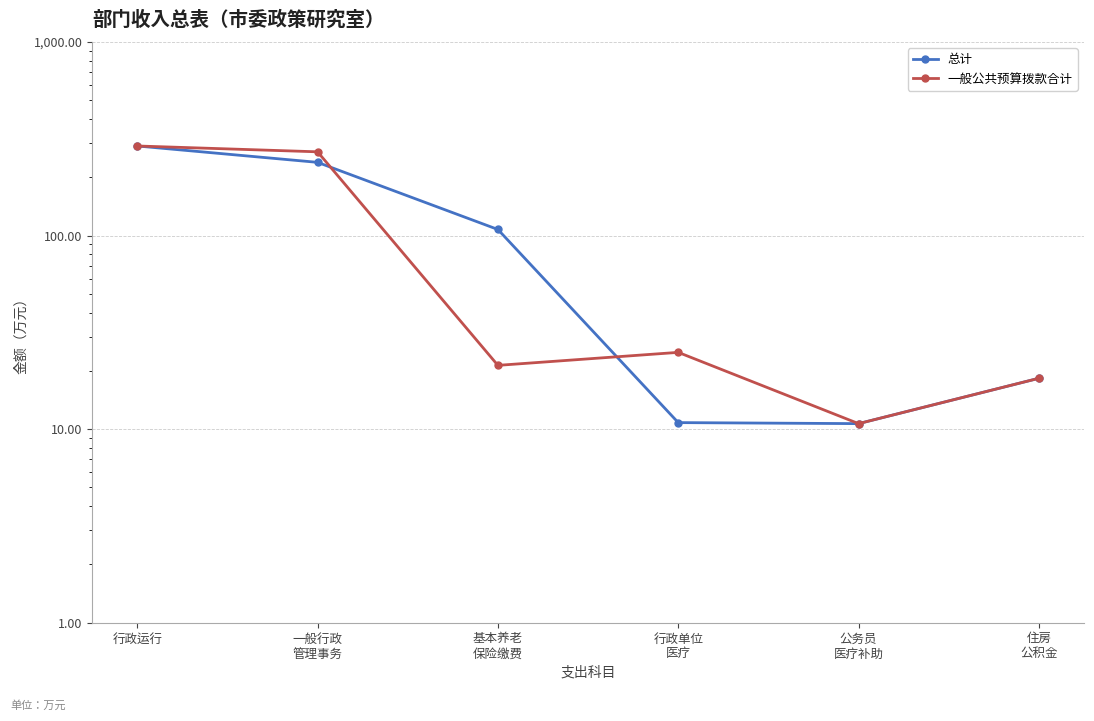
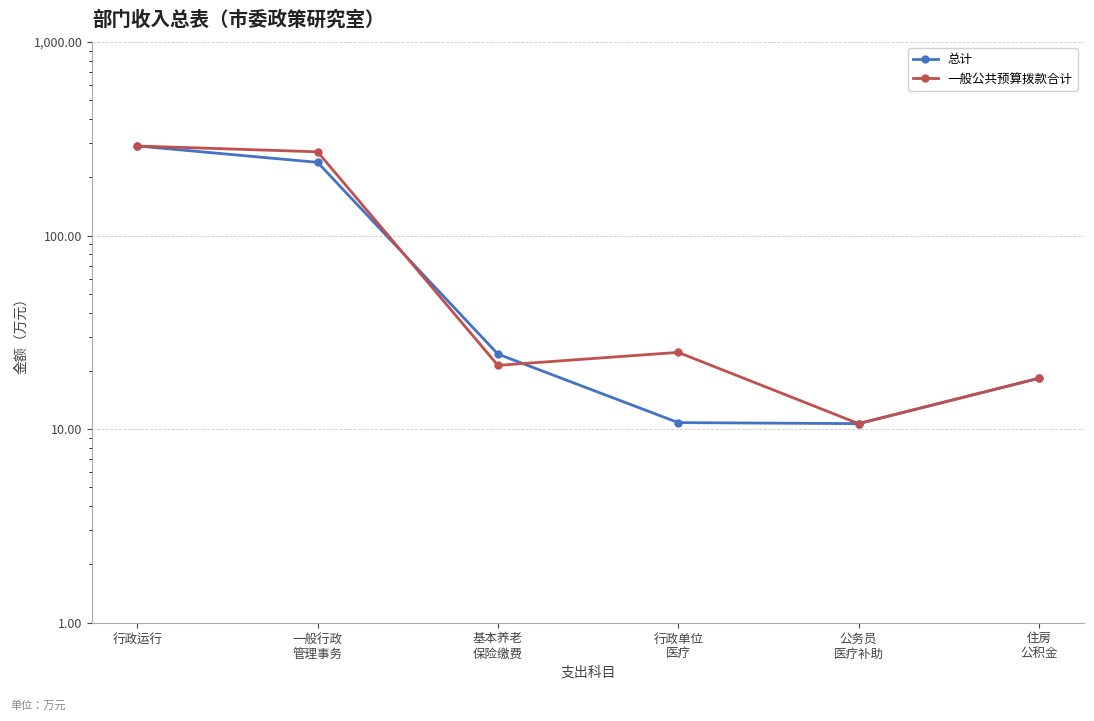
  {
    "总计": {
      "一般行政 管理事务": 240,
-     "基本养老 保险缴费": 110,
+     "基本养老 保险缴费": 24,
      "行政单位 医疗": 11
    },
    "一般公共预算拨款合计": {
      "一般行政 管理事务": 270,
      "基本养老 保险缴费": 21,
      "行政单位 医疗": 25
    }
  }
